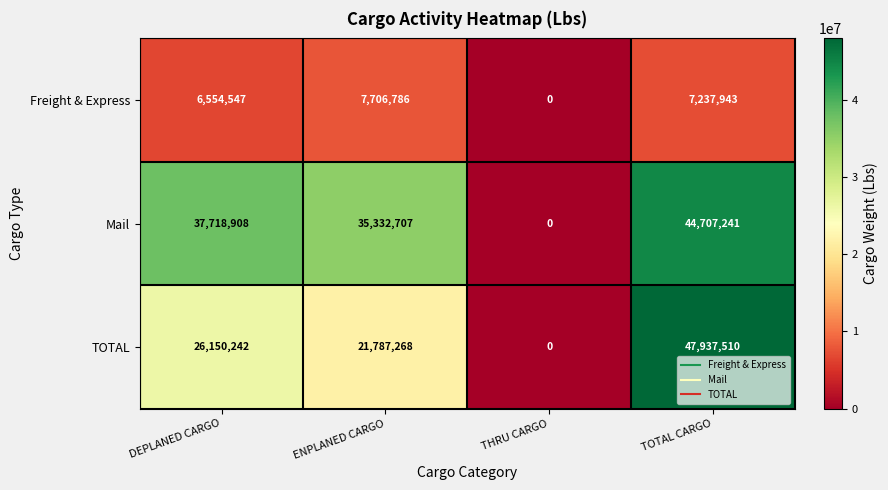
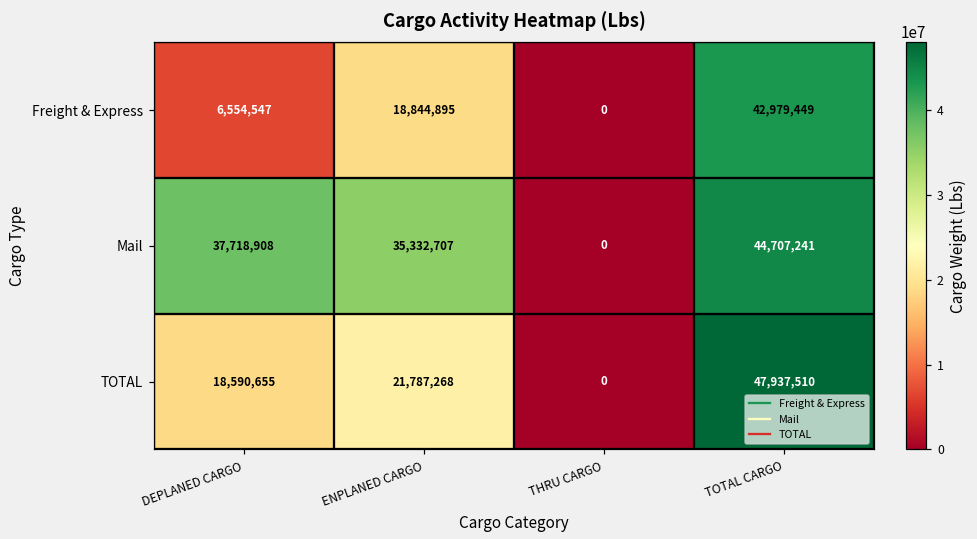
  {
    "Freight & Express": {
      "DEPLANED CARGO": "6,554,547",
-     "ENPLANED CARGO": "7,706,786",
+     "ENPLANED CARGO": "18,844,895",
      "THRU CARGO": "0",
-     "TOTAL CARGO": "7,237,943"
+     "TOTAL CARGO": "42,979,449"
    },
    "Mail": {
      "DEPLANED CARGO": "37,718,908",
      "ENPLANED CARGO": "35,332,707",
      "THRU CARGO": "0",
      "TOTAL CARGO": "44,707,241"
    },
    "TOTAL": {
-     "DEPLANED CARGO": "26,150,242",
+     "DEPLANED CARGO": "18,590,655",
      "ENPLANED CARGO": "21,787,268",
      "THRU CARGO": "0",
      "TOTAL CARGO": "47,937,510"
    }
  }
